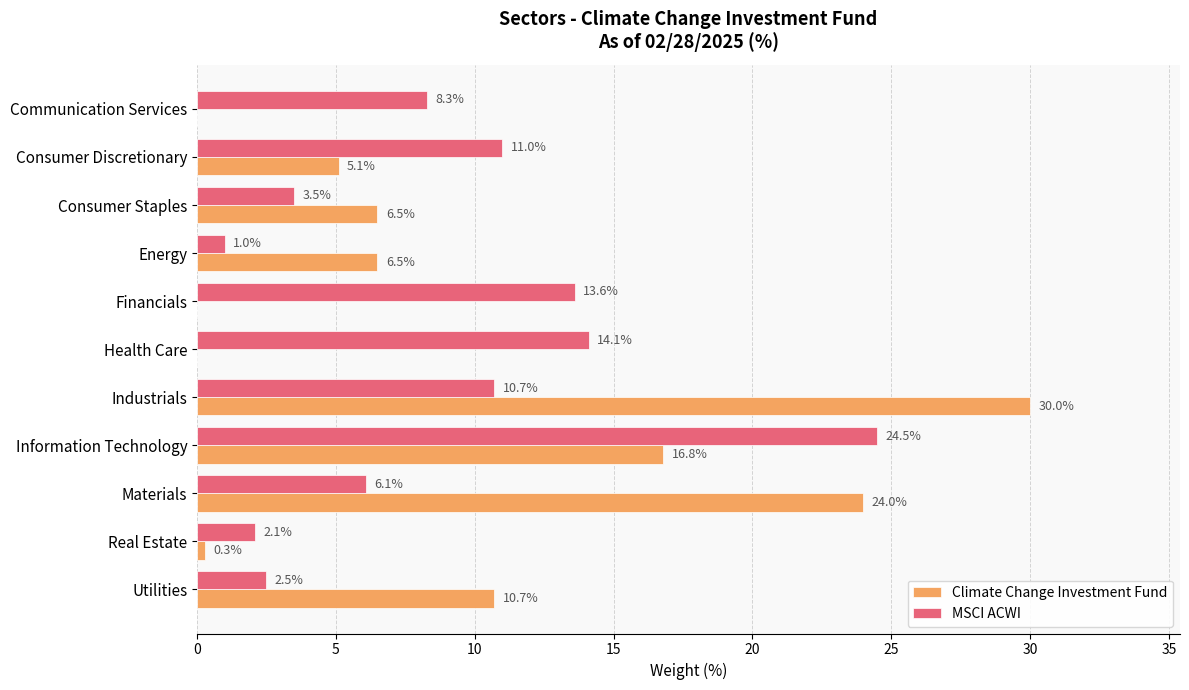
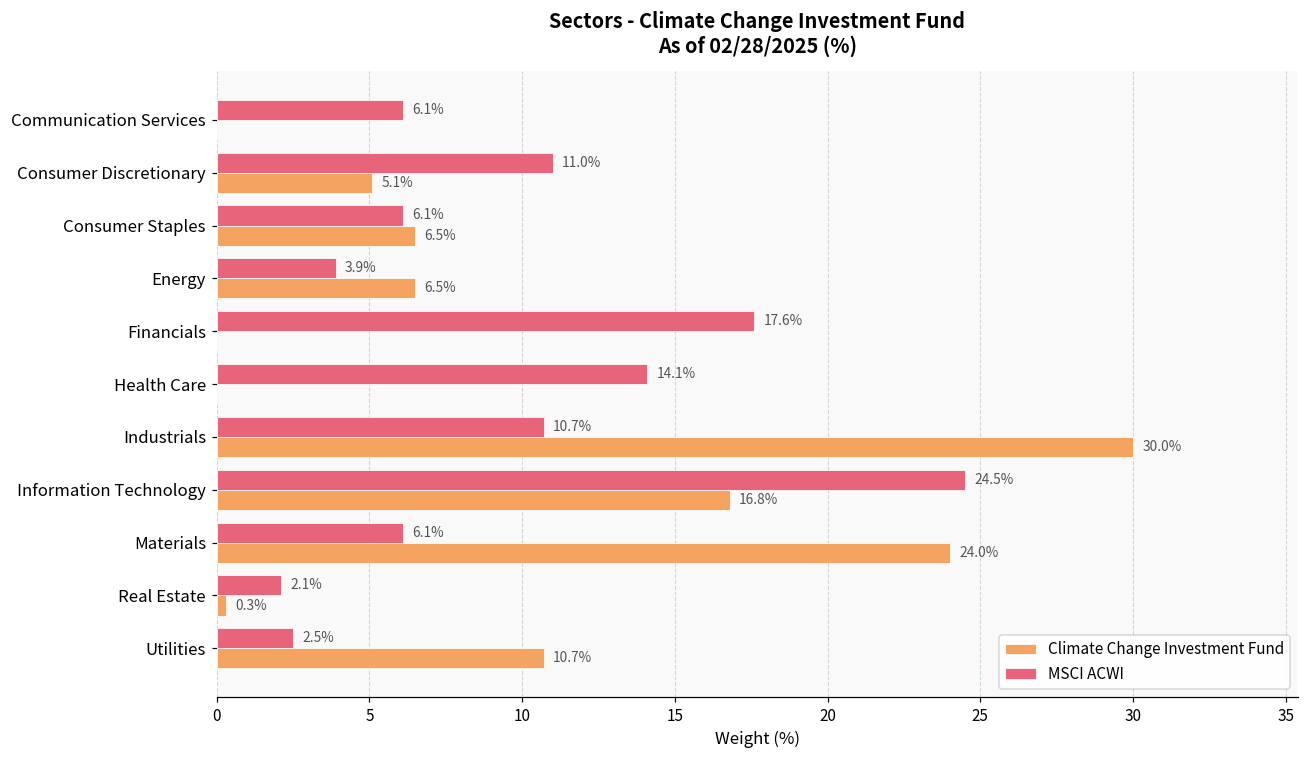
  {
    "Climate Change Investment Fund": {
      "Consumer Discretionary": "5.1%",
      "Consumer Staples": "6.5%",
      "Energy": "6.5%",
      "Industrials": "30.0%",
      "Information Technology": "16.8%",
      "Materials": "24.0%",
      "Real Estate": "0.3%",
      "Utilities": "10.7%"
    },
    "MSCI ACWI": {
-     "Communication Services": "8.3%",
+     "Communication Services": "6.1%",
      "Consumer Discretionary": "11.0%",
-     "Consumer Staples": "3.5%",
-     "Energy": "1.0%",
-     "Financials": "13.6%",
+     "Consumer Staples": "6.1%",
+     "Energy": "3.9%",
+     "Financials": "17.6%",
      "Health Care": "14.1%",
      "Industrials": "10.7%",
      "Information Technology": "24.5%",
      "Materials": "6.1%",
      "Real Estate": "2.1%",
      "Utilities": "2.5%"
    }
  }
